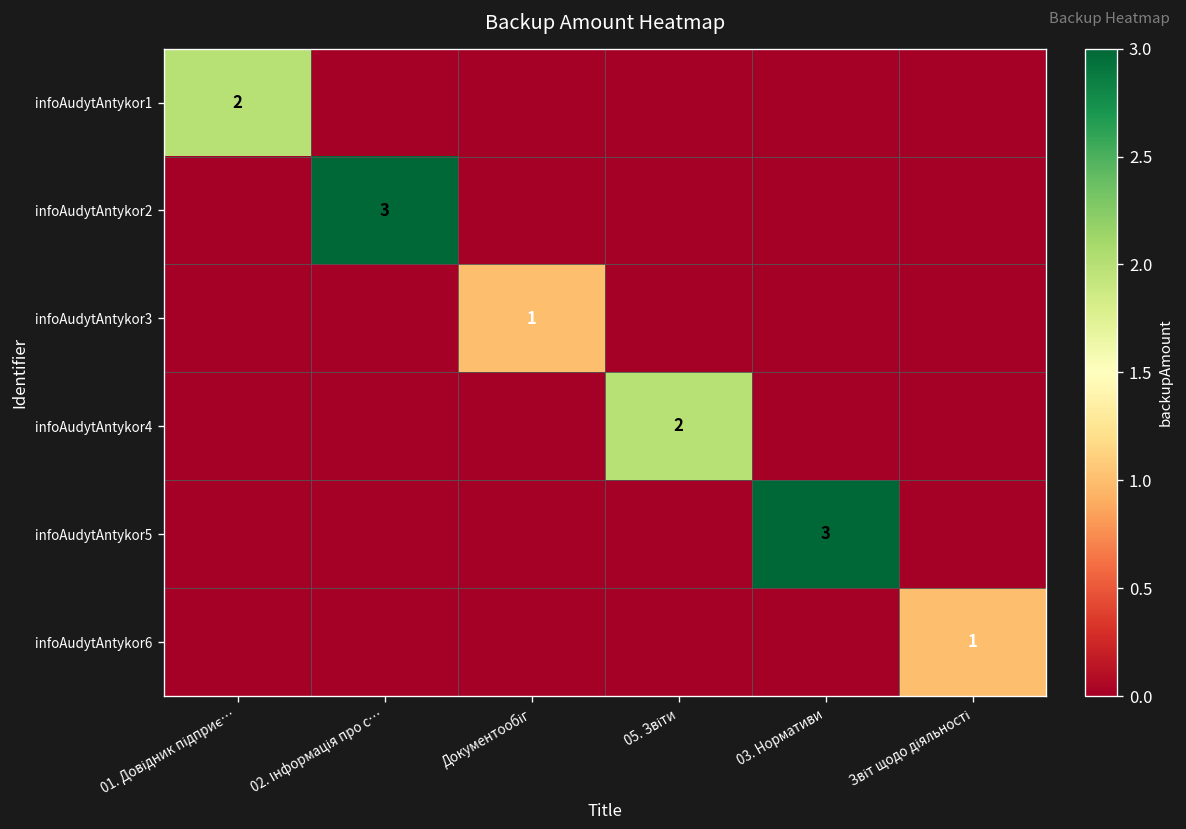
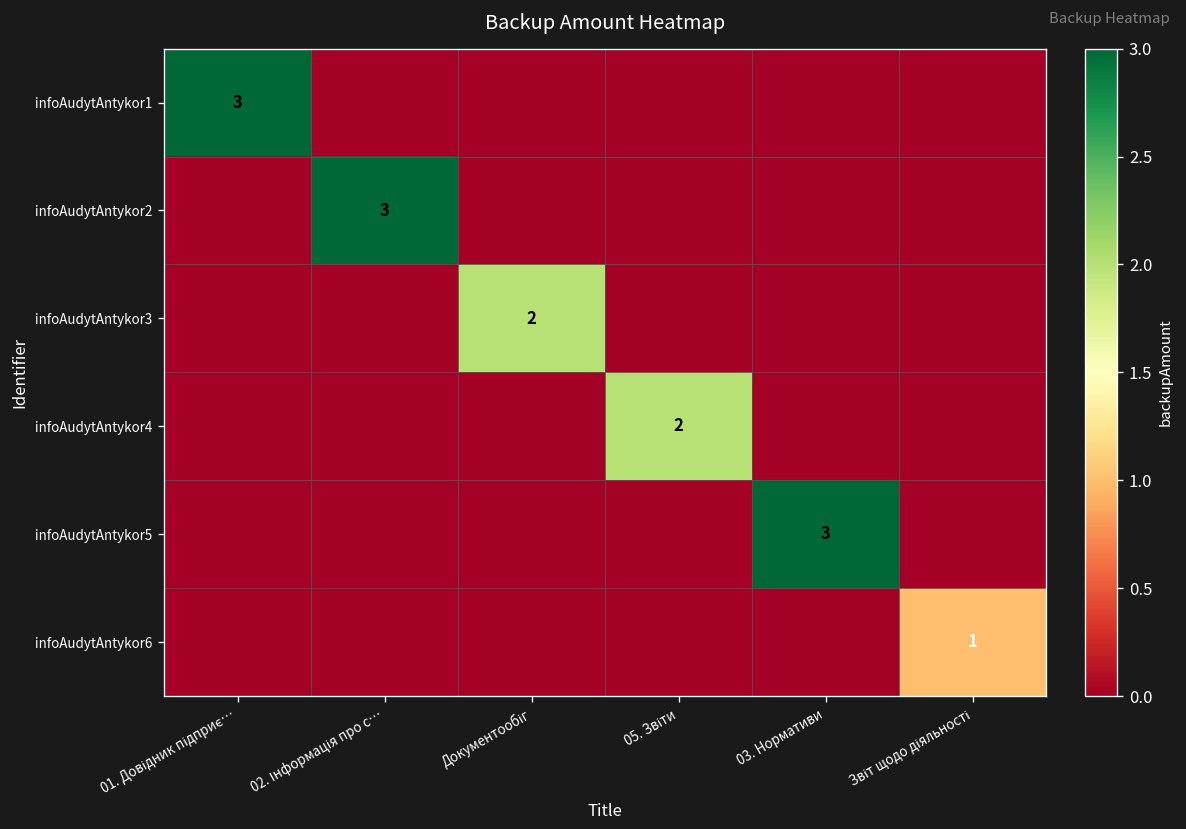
  {
    "infoAudytAntykor1": {
-     "01. Довідник підприє…": 2
+     "01. Довідник підприє…": 3
    },
    "infoAudytAntykor2": {
      "02. Інформація про с…": 3
    },
    "infoAudytAntykor3": {
-     "Документообіг": 1
+     "Документообіг": 2
    },
    "infoAudytAntykor4": {
      "05. Звіти": 2
    },
    "infoAudytAntykor5": {
      "03. Нормативи": 3
    },
    "infoAudytAntykor6": {
      "Звіт щодо діяльності": 1
    }
  }
